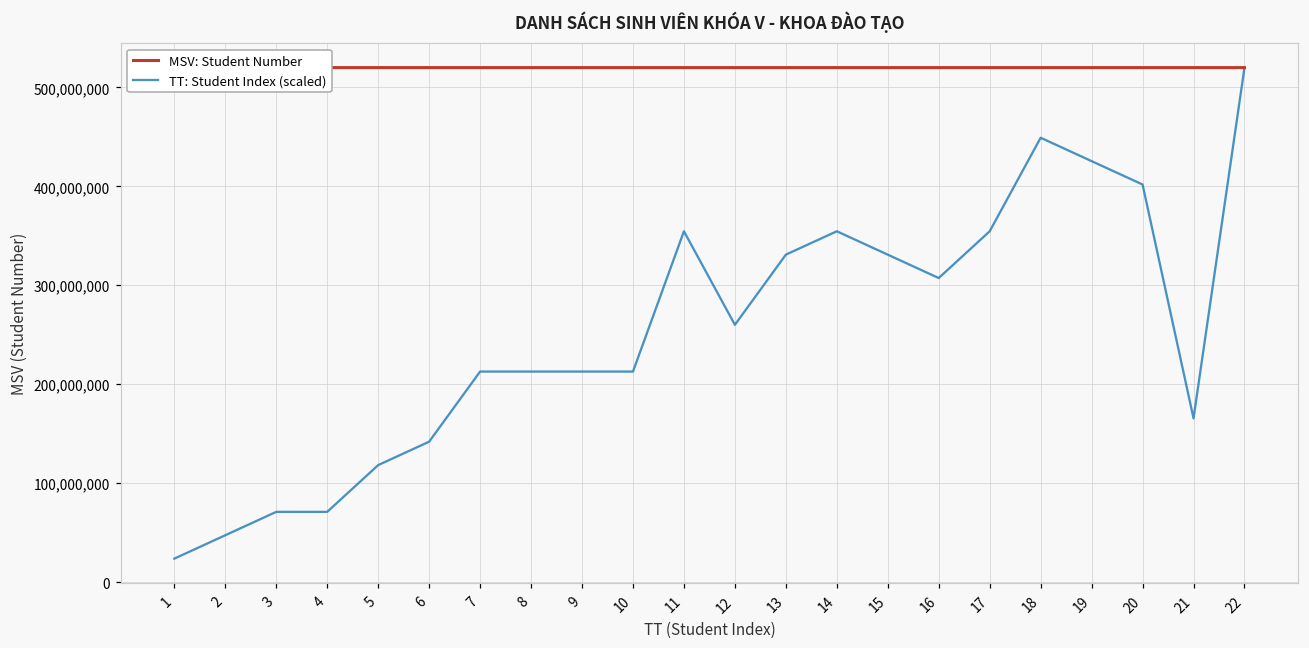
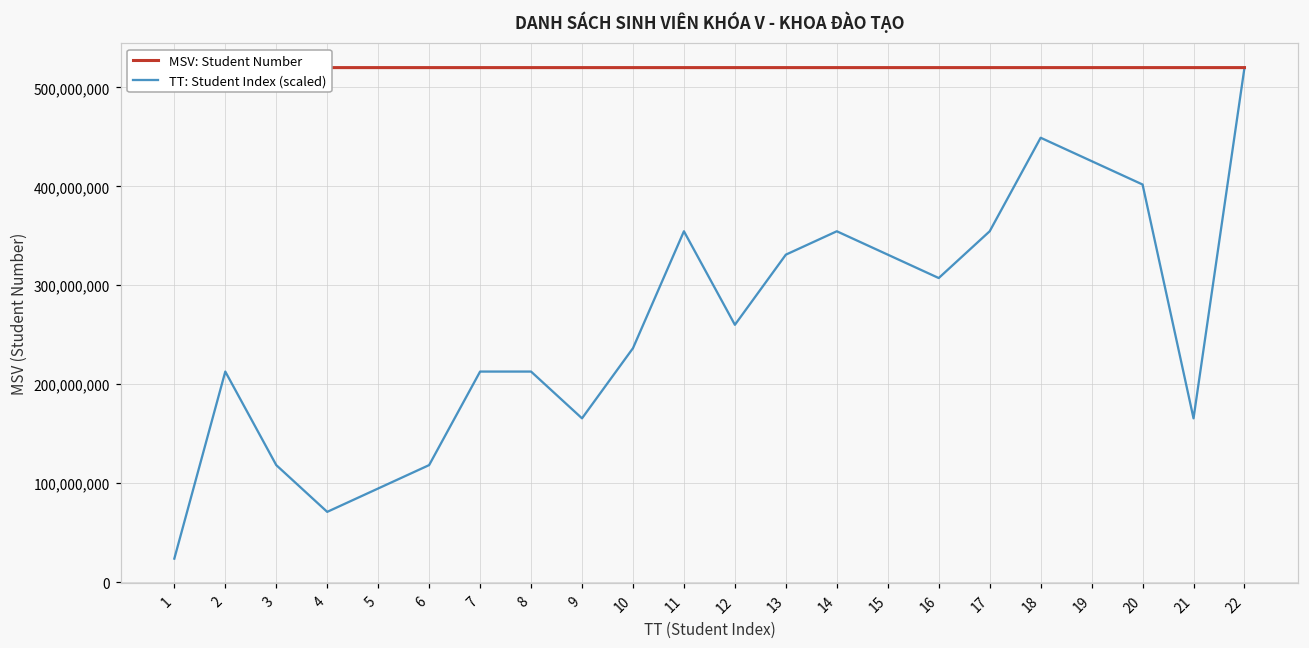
  {
    "MSV: Student Number": {
      "5": "520,000,000",
      "6": "520,000,000",
      "7": "520,000,000",
      "8": "520,000,000",
      "9": "520,000,000",
      "10": "520,000,000",
      "11": "520,000,000",
      "12": "520,000,000",
      "13": "520,000,000",
      "14": "520,000,000",
      "15": "520,000,000",
      "16": "520,000,000",
      "17": "520,000,000",
      "18": "520,000,000",
      "19": "520,000,000",
      "20": "520,000,000",
      "21": "520,000,000"
    },
    "TT: Student Index (scaled)": {
      "1": "20,000,000",
-     "2": "50,000,000",
-     "3": "70,000,000",
+     "2": "210,000,000",
+     "3": "120,000,000",
      "4": "70,000,000",
-     "5": "120,000,000",
-     "6": "140,000,000",
+     "5": "90,000,000",
+     "6": "120,000,000",
      "7": "210,000,000",
      "8": "210,000,000",
-     "9": "210,000,000",
-     "10": "210,000,000",
+     "9": "170,000,000",
+     "10": "240,000,000",
      "11": "350,000,000",
      "12": "260,000,000",
      "13": "330,000,000",
      "14": "350,000,000",
      "15": "330,000,000",
      "16": "310,000,000",
      "17": "350,000,000",
      "18": "450,000,000",
      "19": "430,000,000",
      "20": "400,000,000",
      "21": "170,000,000"
    }
  }
